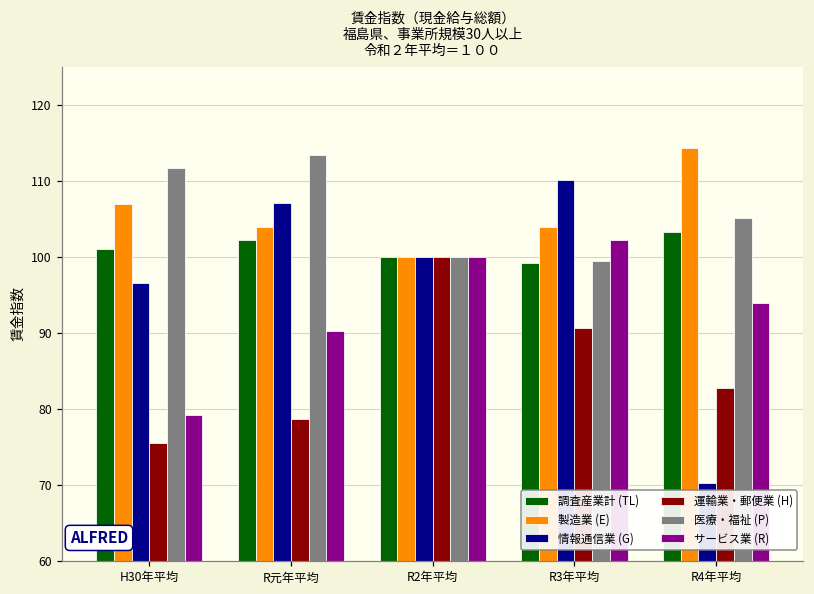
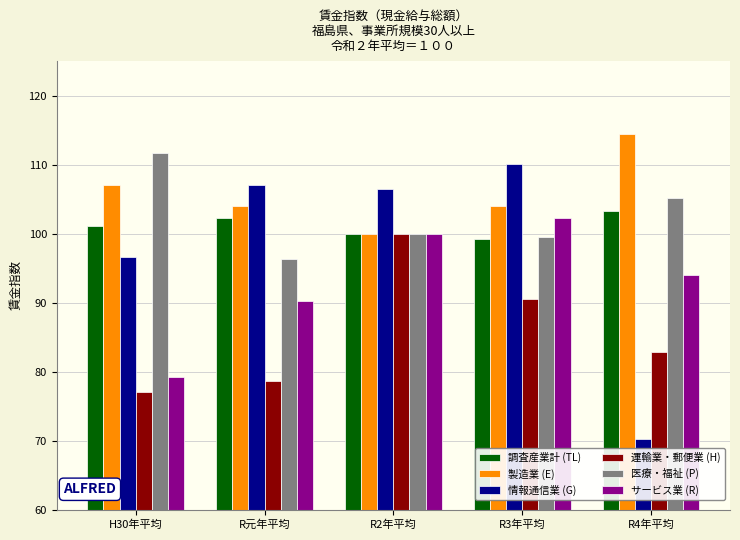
  {
    "調査産業計 (TL)": {
      "H30年平均": 101,
      "R元年平均": 102,
      "R2年平均": 100,
      "R3年平均": 99,
      "R4年平均": 103
    },
    "製造業 (E)": {
      "H30年平均": 107,
      "R元年平均": 104,
      "R2年平均": 100,
      "R3年平均": 104,
      "R4年平均": 114
    },
    "情報通信業 (G)": {
      "H30年平均": 97,
      "R元年平均": 107,
-     "R2年平均": 100,
+     "R2年平均": 107,
      "R3年平均": 110,
      "R4年平均": 70
    },
    "運輸業・郵便業 (H)": {
-     "H30年平均": 76,
+     "H30年平均": 77,
      "R元年平均": 79,
      "R2年平均": 100,
      "R3年平均": 91,
      "R4年平均": 83
    },
    "医療・福祉 (P)": {
      "H30年平均": 112,
-     "R元年平均": 114,
+     "R元年平均": 96,
      "R2年平均": 100,
      "R3年平均": 100,
      "R4年平均": 105
    },
    "サービス業 (R)": {
      "H30年平均": 79,
      "R元年平均": 90,
      "R2年平均": 100,
      "R3年平均": 102,
      "R4年平均": 94
    }
  }
